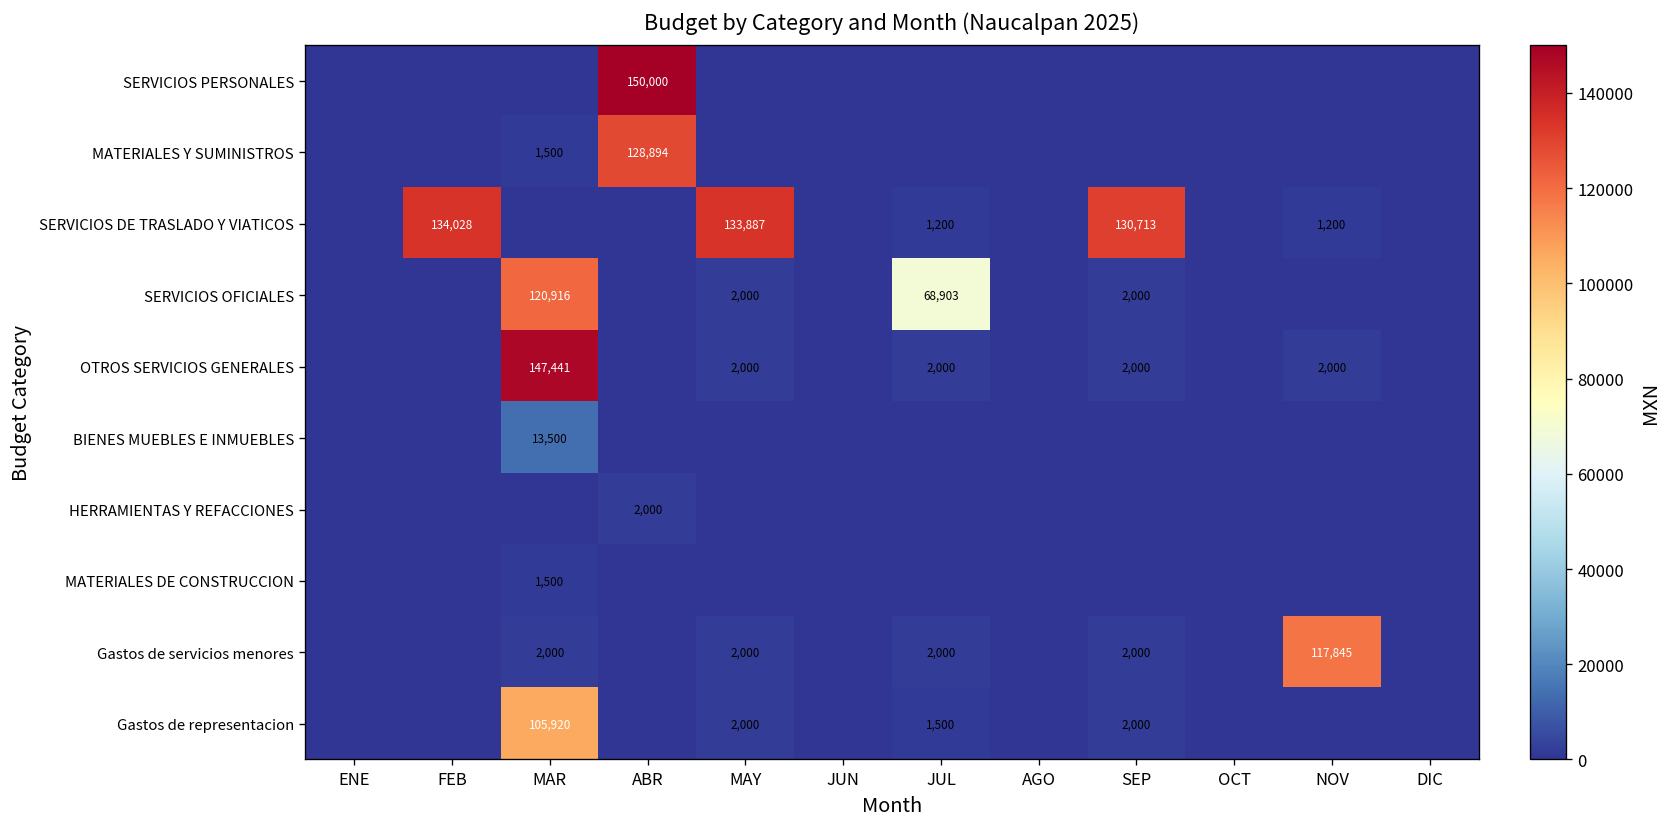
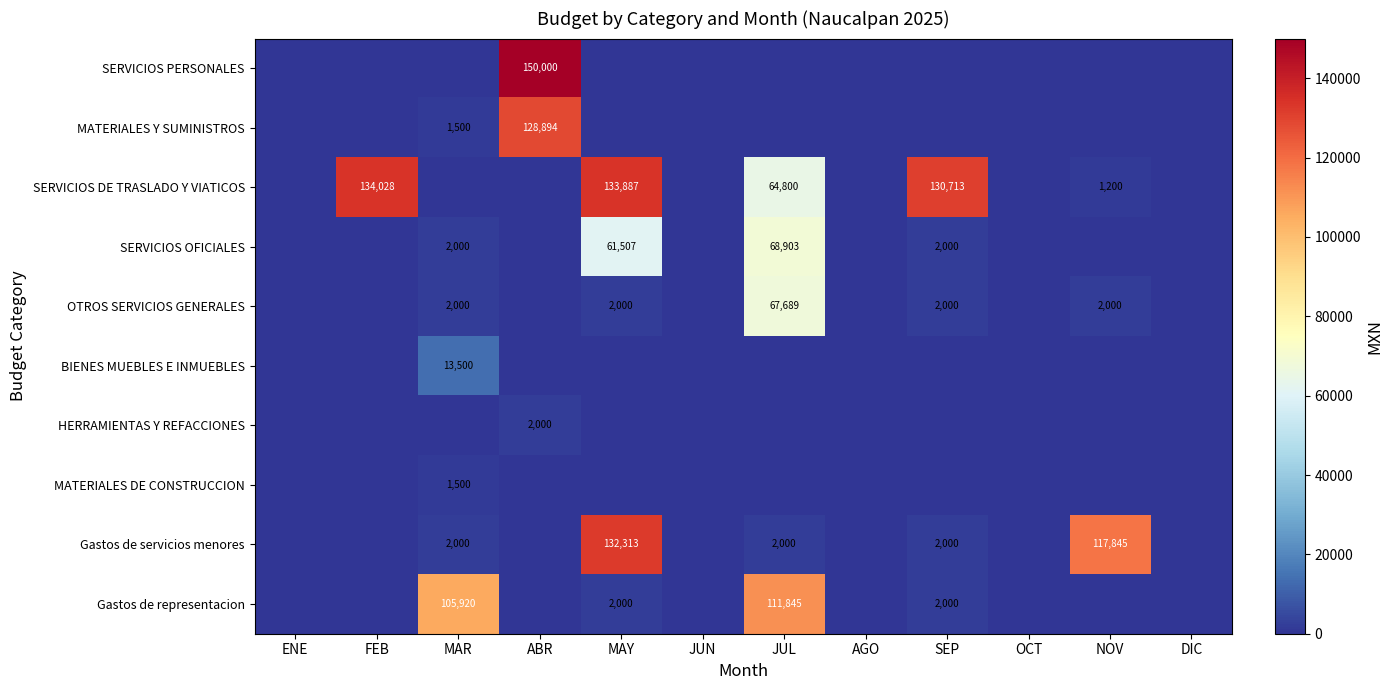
  {
    "SERVICIOS PERSONALES": {
      "ABR": "150,000"
    },
    "MATERIALES Y SUMINISTROS": {
      "MAR": "1,500",
      "ABR": "128,894"
    },
    "SERVICIOS DE TRASLADO Y VIATICOS": {
      "FEB": "134,028",
      "MAY": "133,887",
-     "JUL": "1,200",
+     "JUL": "64,800",
      "SEP": "130,713",
      "NOV": "1,200"
    },
    "SERVICIOS OFICIALES": {
-     "MAR": "120,916",
-     "MAY": "2,000",
+     "MAR": "2,000",
+     "MAY": "61,507",
      "JUL": "68,903",
      "SEP": "2,000"
    },
    "OTROS SERVICIOS GENERALES": {
-     "MAR": "147,441",
+     "MAR": "2,000",
      "MAY": "2,000",
-     "JUL": "2,000",
+     "JUL": "67,689",
      "SEP": "2,000",
      "NOV": "2,000"
    },
    "BIENES MUEBLES E INMUEBLES": {
      "MAR": "13,500"
    },
    "HERRAMIENTAS Y REFACCIONES": {
      "ABR": "2,000"
    },
    "MATERIALES DE CONSTRUCCION": {
      "MAR": "1,500"
    },
    "Gastos de servicios menores": {
      "MAR": "2,000",
-     "MAY": "2,000",
+     "MAY": "132,313",
      "JUL": "2,000",
      "SEP": "2,000",
      "NOV": "117,845"
    },
    "Gastos de representacion": {
      "MAR": "105,920",
      "MAY": "2,000",
-     "JUL": "1,500",
+     "JUL": "111,845",
      "SEP": "2,000"
    }
  }
